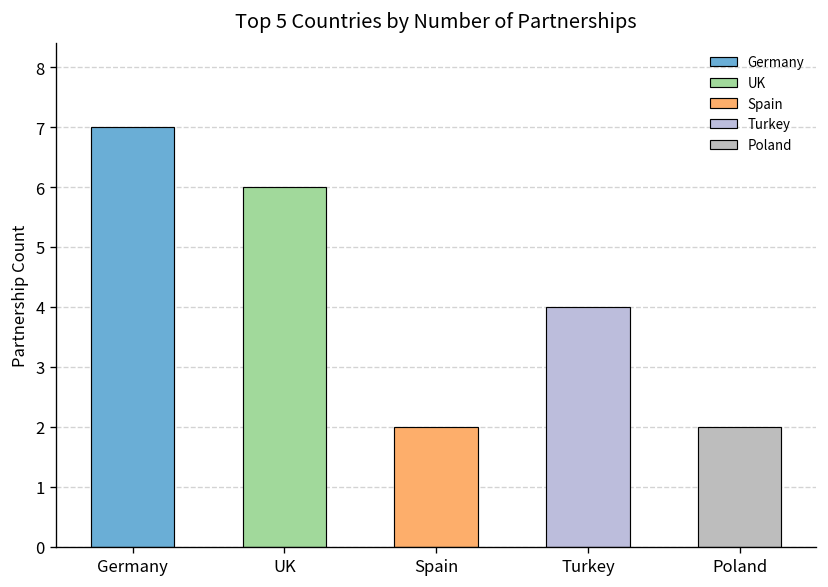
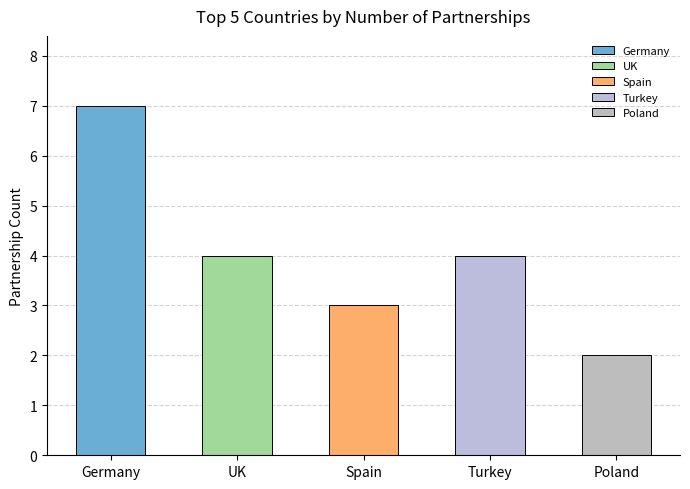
  {
    "Germany": 7,
-   "UK": 6,
-   "Spain": 2,
+   "UK": 4,
+   "Spain": 3,
    "Turkey": 4,
    "Poland": 2
  }
